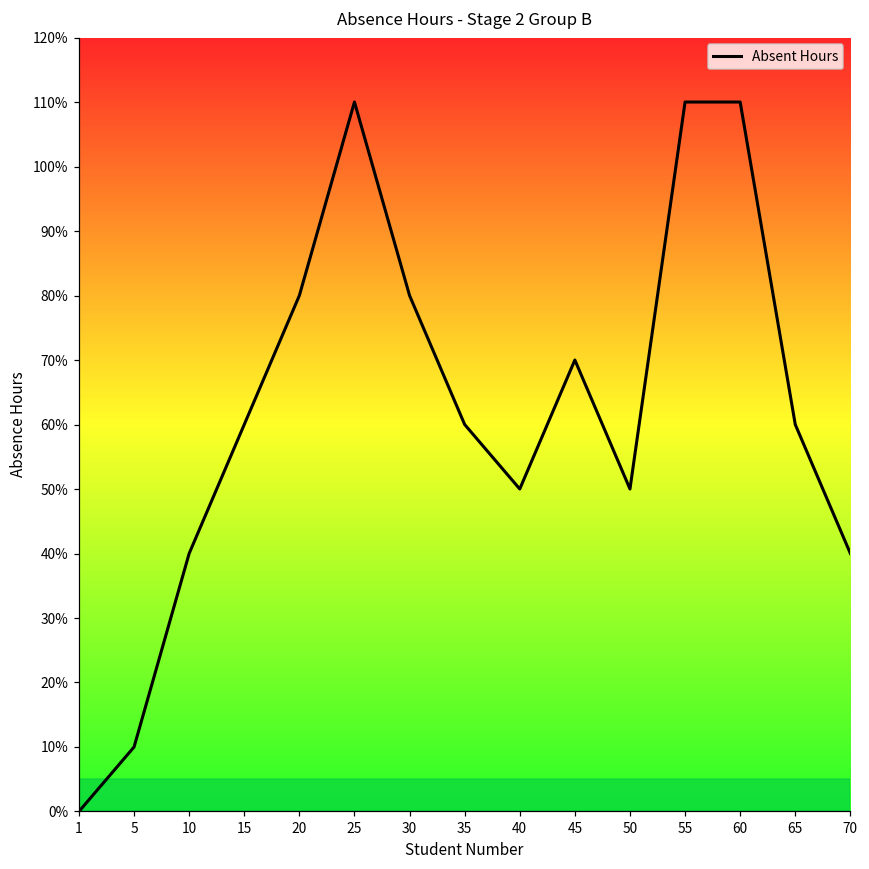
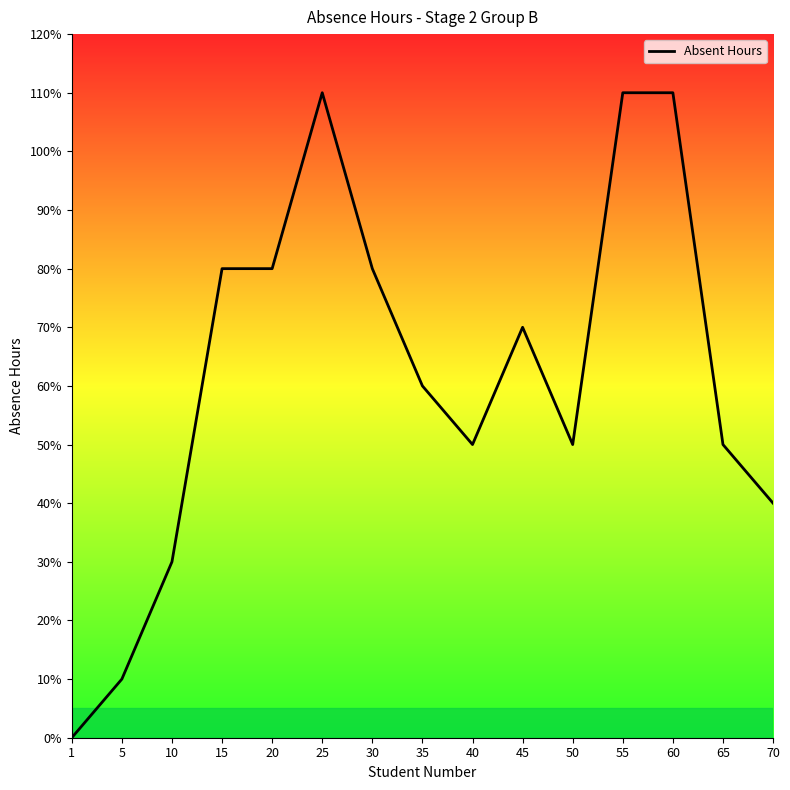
  {
    "5": "10%",
-   "10": "40%",
-   "15": "60%",
+   "10": "30%",
+   "15": "80%",
    "20": "80%",
    "25": "110%",
    "30": "80%",
    "35": "60%",
    "40": "50%",
    "45": "70%",
    "50": "50%",
    "55": "110%",
    "60": "110%",
-   "65": "60%",
+   "65": "50%",
    "70": "40%"
  }
